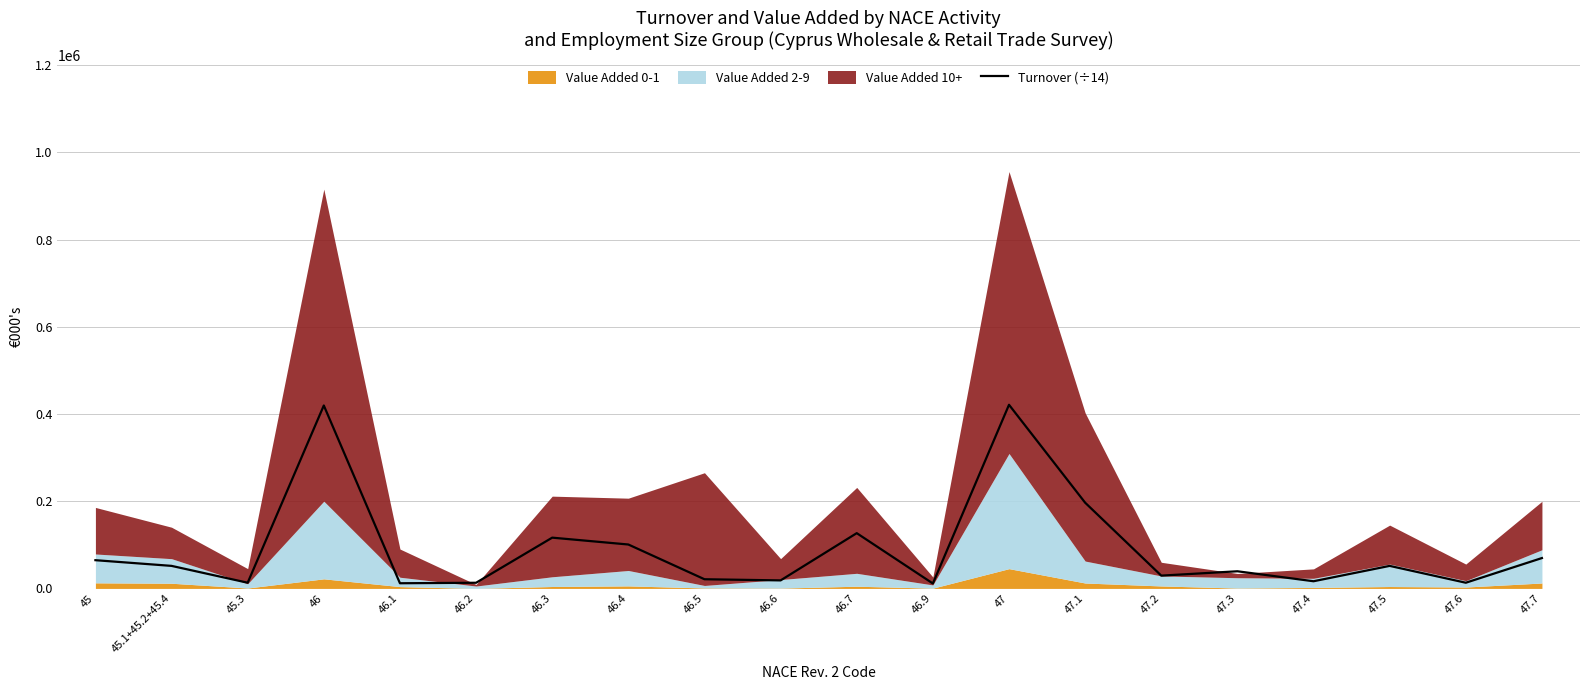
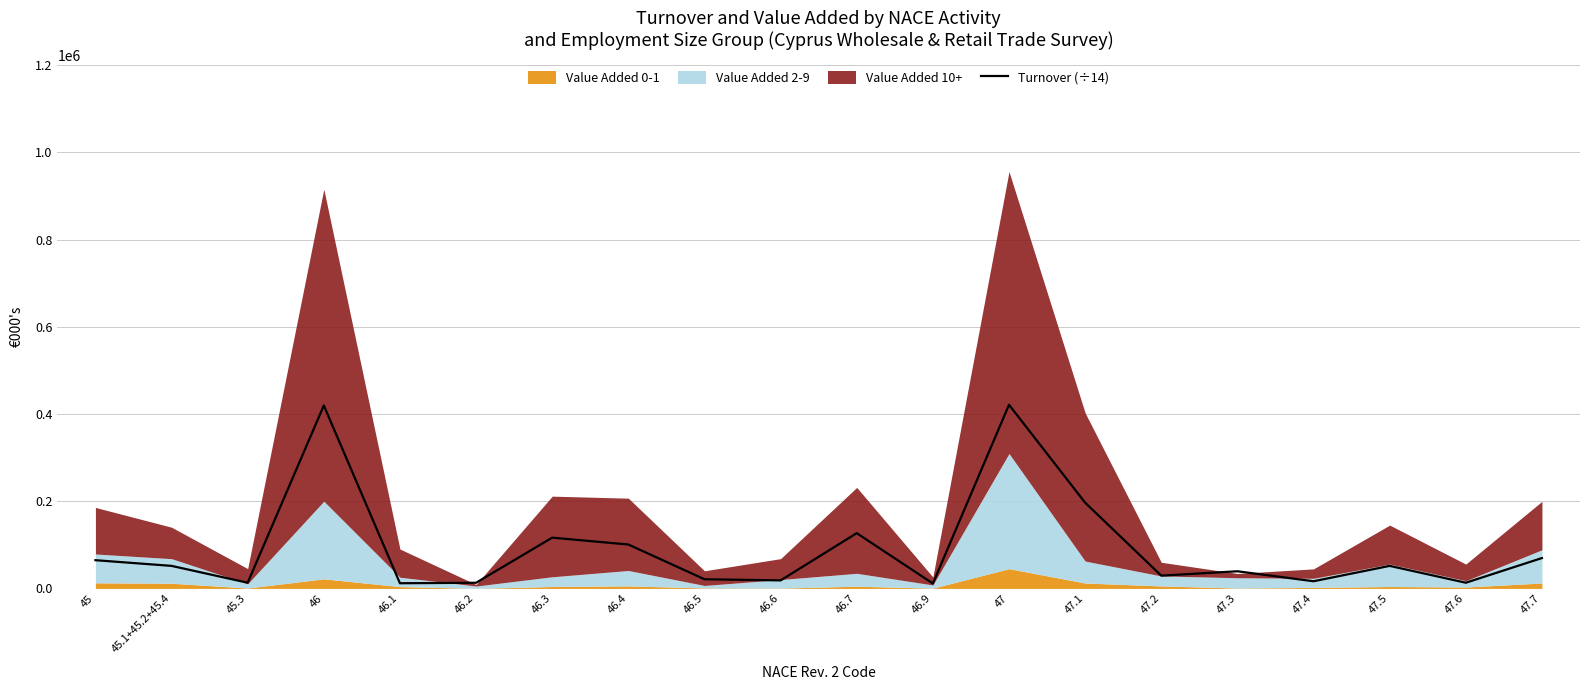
  {
    "Turnover (÷14)": {
      "45": 60000,
      "45.1+45.2+45.4": 50000,
      "46": 420000,
      "46.1": 10000,
      "46.3": 120000,
      "46.4": 100000,
      "46.5": 20000,
      "46.7": 130000,
      "47": 420000,
      "47.1": 200000,
      "47.4": 20000,
      "47.7": 70000
    },
    "Value Added 0-1": {
      "45": 10000,
      "45.1+45.2+45.4": 10000,
      "46": 20000,
      "46.4": 10000,
      "47": 50000,
      "47.1": 10000,
      "47.7": 10000
    },
    "Value Added 2-9": {
      "45": 70000,
      "45.1+45.2+45.4": 60000,
      "46": 180000,
      "46.1": 20000,
      "46.3": 20000,
      "46.4": 40000,
      "46.7": 30000,
      "47": 260000,
      "47.1": 50000,
      "47.3": 20000,
      "47.4": 20000,
      "47.7": 80000
    },
    "Value Added 10+": {
      "45": 110000,
      "45.1+45.2+45.4": 70000,
      "45.3": 30000,
      "46": 720000,
      "46.1": 60000,
      "46.3": 180000,
      "46.4": 170000,
-     "46.5": 260000,
+     "46.5": 30000,
      "46.6": 50000,
      "46.7": 200000,
      "46.9": 20000,
      "47": 650000,
      "47.1": 340000,
      "47.2": 30000,
      "47.4": 20000,
      "47.5": 90000,
      "47.6": 40000,
      "47.7": 110000
    }
  }
